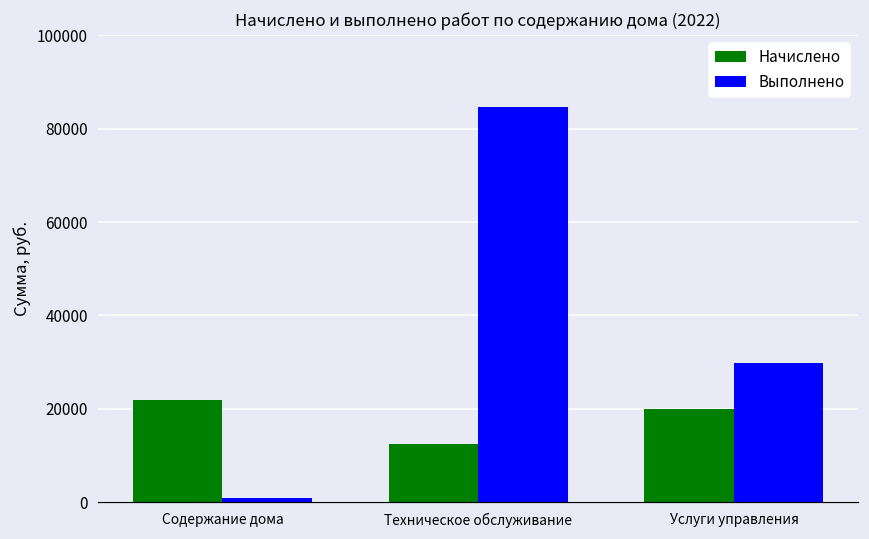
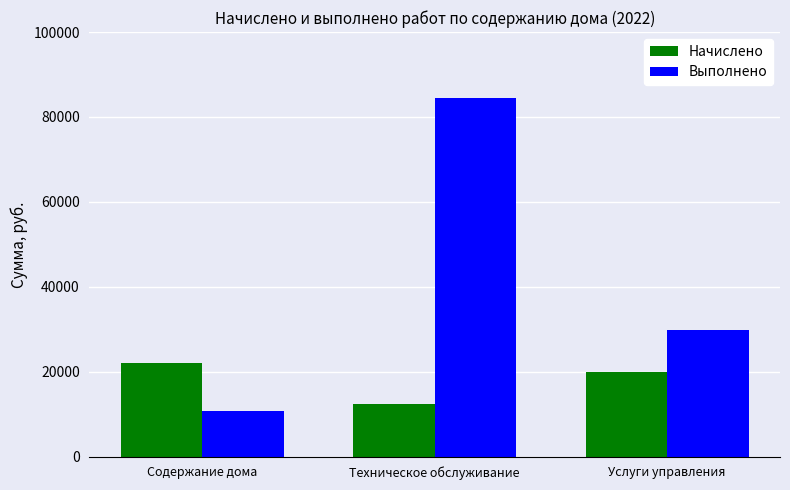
  {
    "Начислено": {
      "Содержание дома": 22000,
      "Техническое обслуживание": 12000,
      "Услуги управления": 20000
    },
    "Выполнено": {
-     "Содержание дома": 1000,
+     "Содержание дома": 11000,
      "Техническое обслуживание": 85000,
      "Услуги управления": 30000
    }
  }
